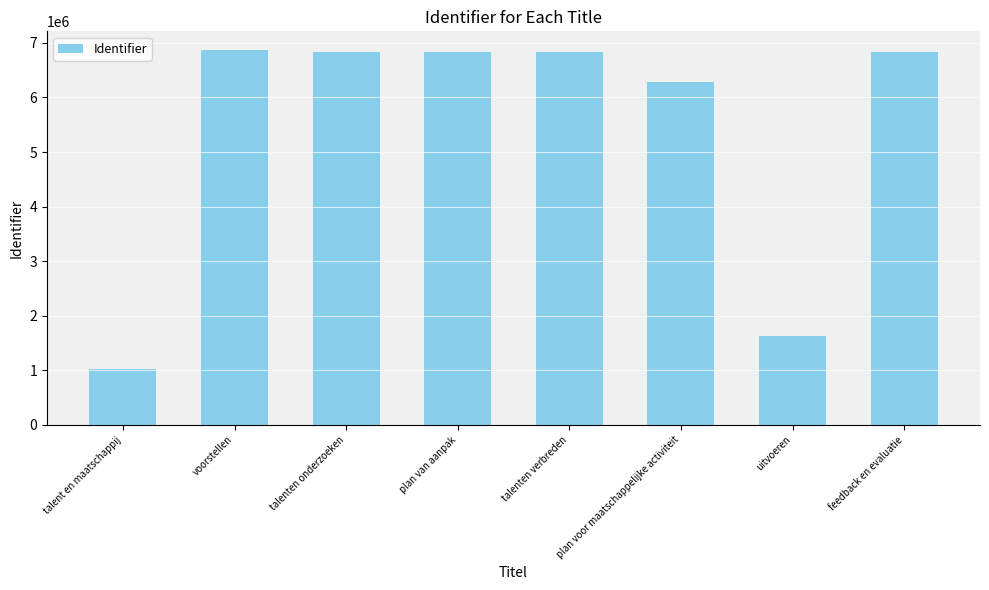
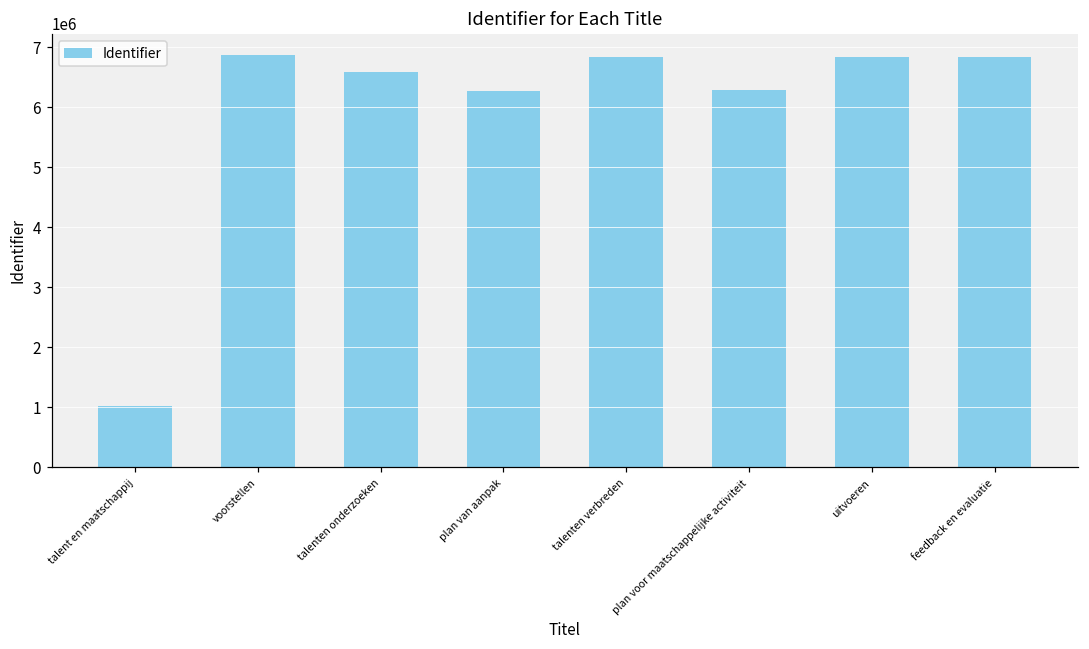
  {
    "talent en maatschappij": 1000000,
    "voorstellen": 6900000,
-   "talenten onderzoeken": 6800000,
-   "plan van aanpak": 6800000,
+   "talenten onderzoeken": 6600000,
+   "plan van aanpak": 6300000,
    "talenten verbreden": 6800000,
    "plan voor maatschappelijke activiteit": 6300000,
-   "uitvoeren": 1600000,
+   "uitvoeren": 6800000,
    "feedback en evaluatie": 6800000
  }
